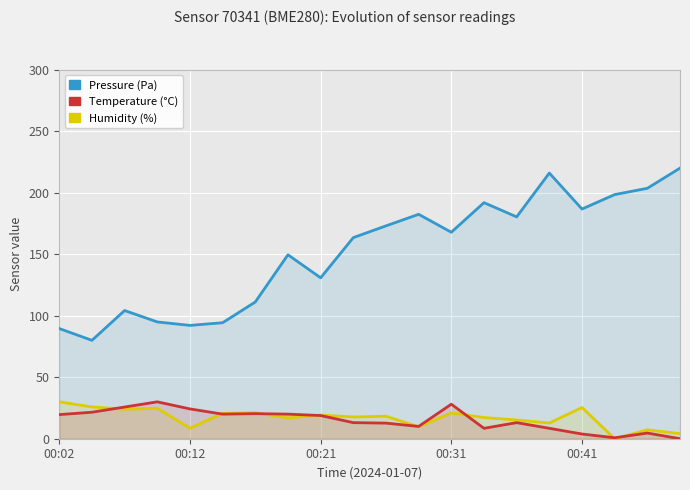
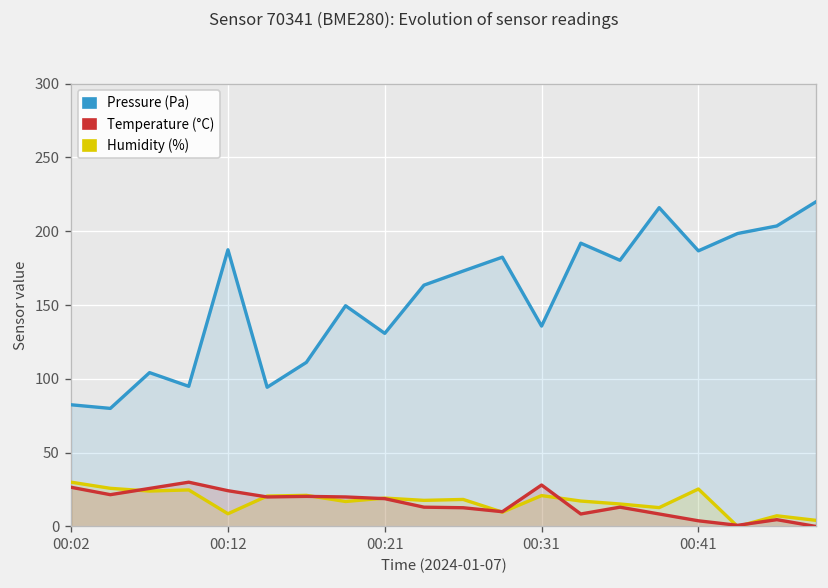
  {
    "Pressure (Pa)": {
-     "00:02": 90,
-     "00:12": 92,
+     "00:02": 82,
+     "00:12": 187,
      "00:21": 131,
-     "00:31": 168,
+     "00:31": 136,
      "00:41": 187
    },
    "Humidity (%)": {
      "00:02": 30,
      "00:12": 9,
      "00:31": 21,
      "00:41": 25
    },
    "Temperature (°C)": {
-     "00:02": 20,
+     "00:02": 27,
      "00:12": 24,
      "00:31": 28,
      "00:41": 4
    }
  }
